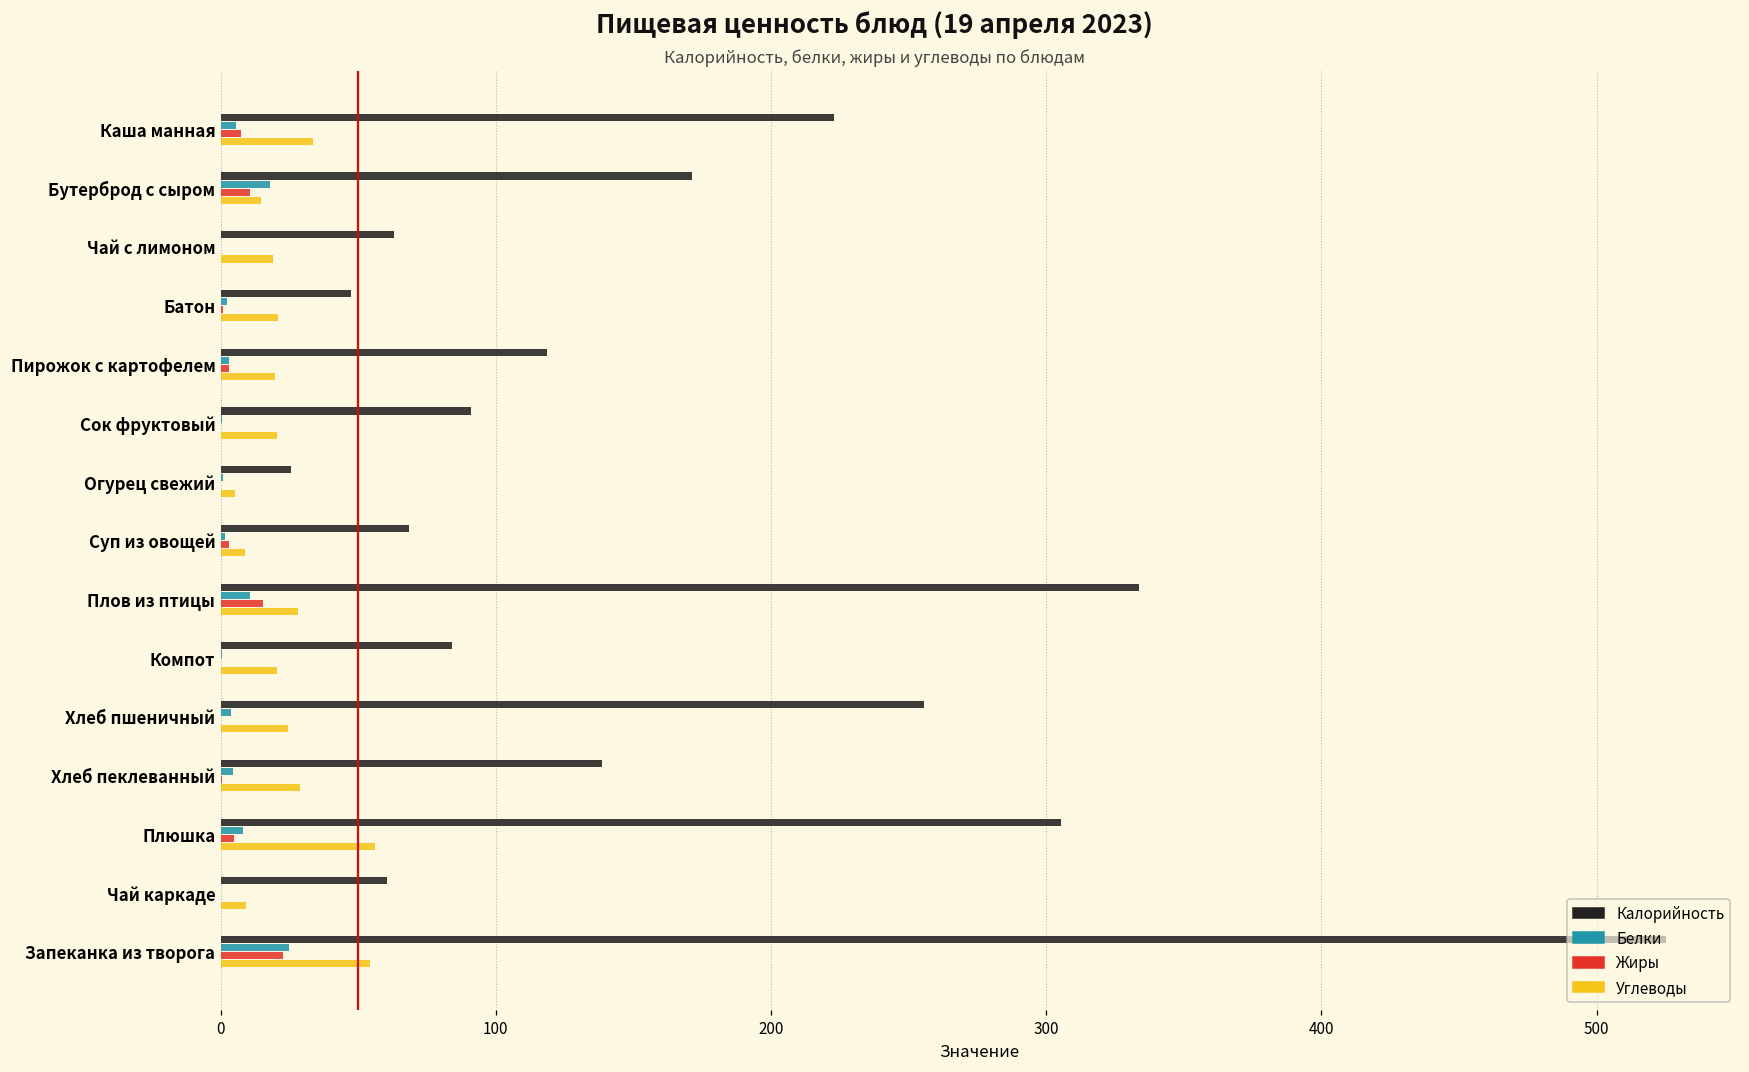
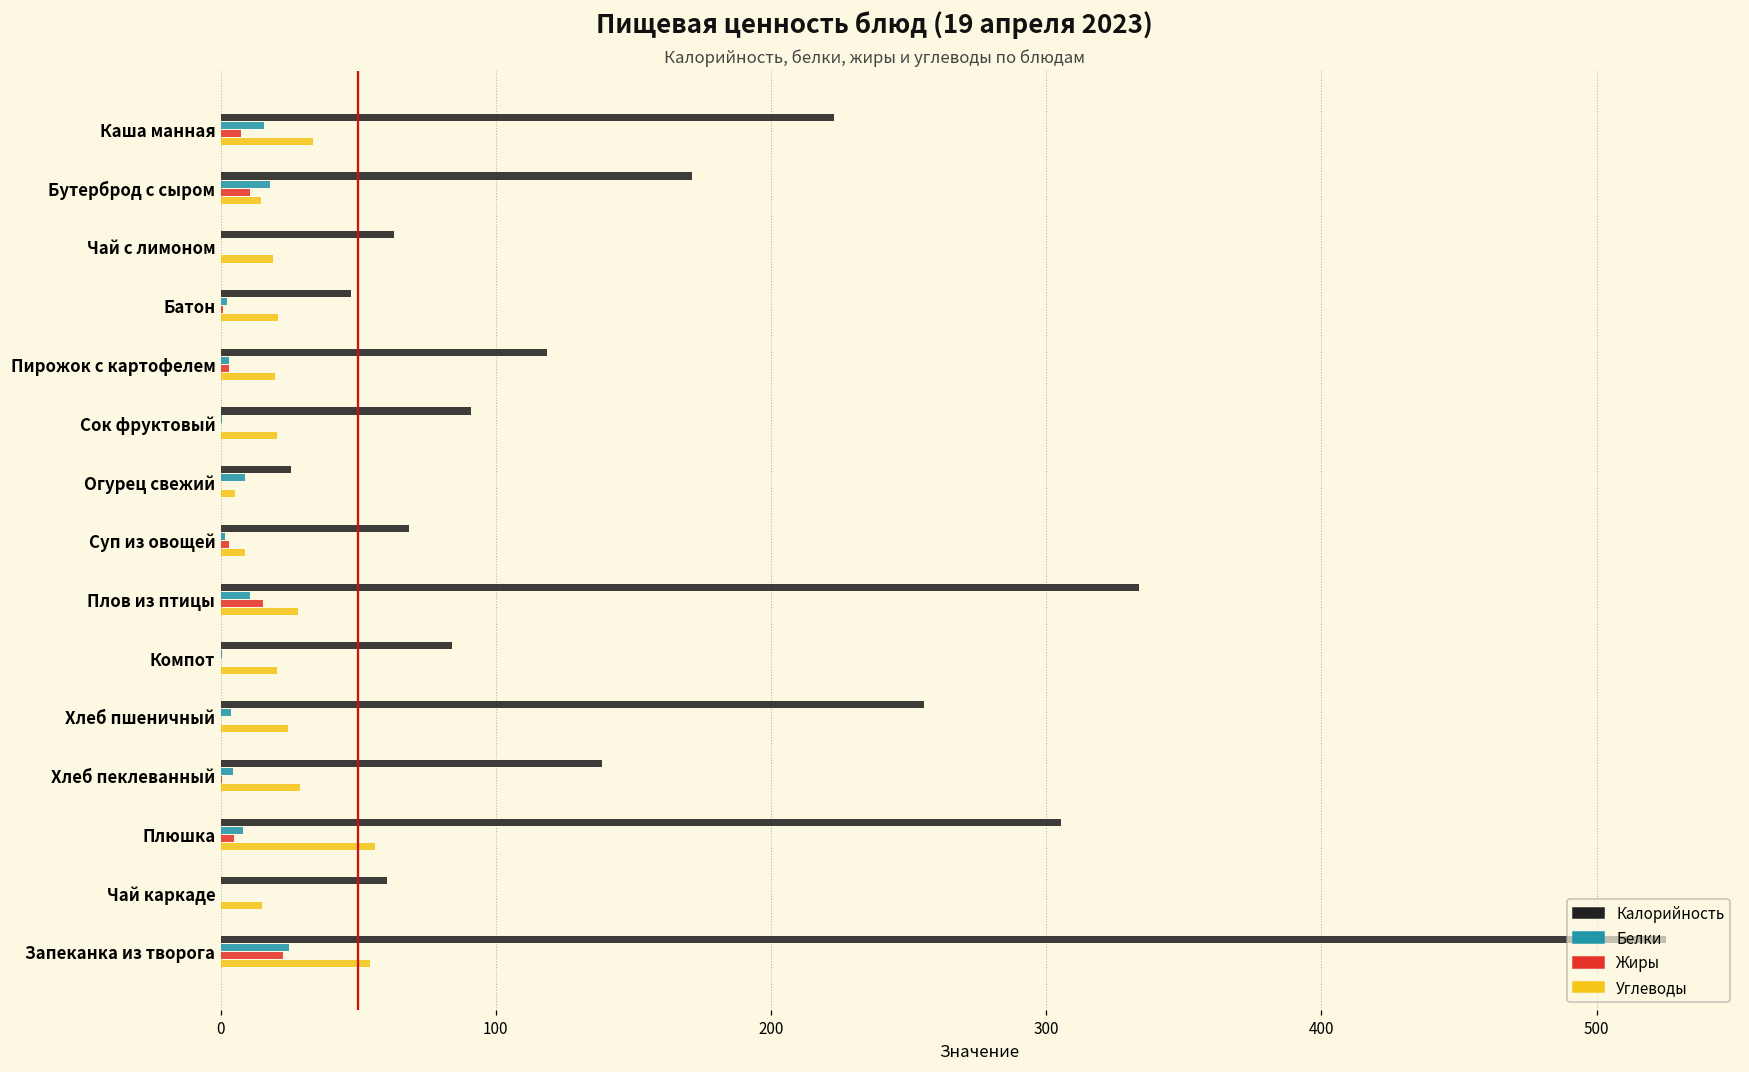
  {
    "Калорийность": {
      "Каша манная": 223,
      "Бутерброд с сыром": 171,
      "Чай с лимоном": 63,
      "Батон": 47,
      "Пирожок с картофелем": 119,
      "Сок фруктовый": 91,
      "Огурец свежий": 26,
      "Суп из овощей": 68,
      "Плов из птицы": 334,
      "Компот": 84,
      "Хлеб пшеничный": 255,
      "Хлеб пеклеванный": 139,
      "Плюшка": 305,
      "Чай каркаде": 61
    },
    "Белки": {
-     "Каша манная": 6,
+     "Каша манная": 16,
      "Бутерброд с сыром": 18,
      "Батон": 2,
      "Пирожок с картофелем": 3,
-     "Огурец свежий": 1,
+     "Огурец свежий": 9,
      "Суп из овощей": 2,
      "Плов из птицы": 11,
      "Хлеб пшеничный": 4,
      "Хлеб пеклеванный": 5,
      "Плюшка": 8,
      "Запеканка из творога": 25
    },
    "Жиры": {
      "Каша манная": 7,
      "Бутерброд с сыром": 11,
      "Чай с лимоном": 0,
      "Пирожок с картофелем": 3,
      "Суп из овощей": 3,
      "Плов из птицы": 15,
      "Компот": 0,
      "Плюшка": 5,
      "Чай каркаде": 0,
      "Запеканка из творога": 23
    },
    "Углеводы": {
      "Каша манная": 34,
      "Бутерброд с сыром": 15,
      "Чай с лимоном": 19,
      "Батон": 21,
      "Пирожок с картофелем": 20,
      "Сок фруктовый": 21,
      "Огурец свежий": 5,
      "Суп из овощей": 9,
      "Плов из птицы": 28,
      "Компот": 20,
      "Хлеб пшеничный": 24,
      "Хлеб пеклеванный": 29,
      "Плюшка": 56,
-     "Чай каркаде": 9,
+     "Чай каркаде": 15,
      "Запеканка из творога": 54
    }
  }
